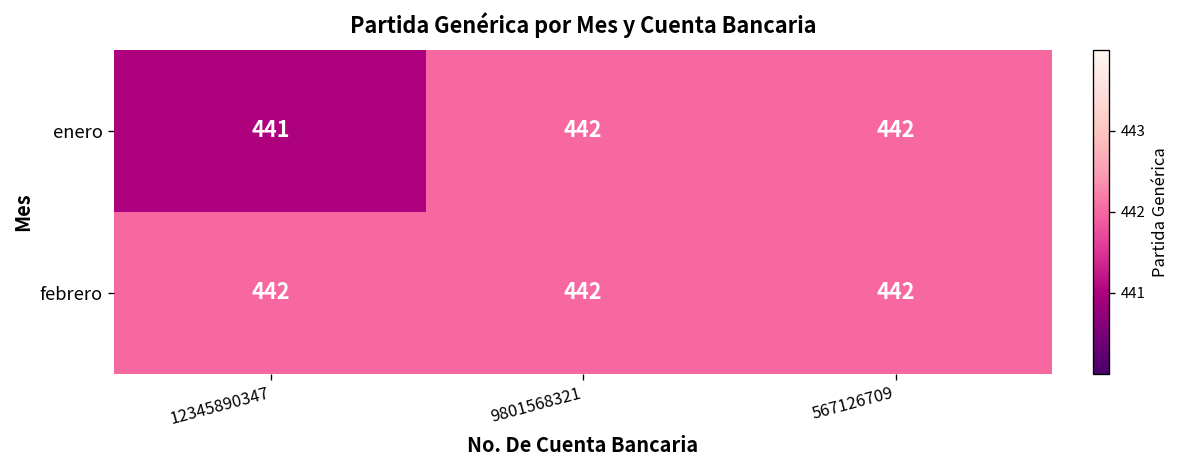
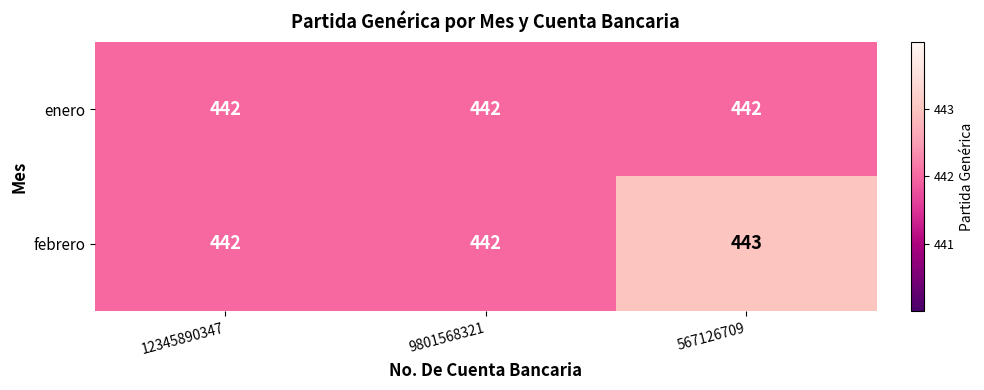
  {
    "enero": {
-     "12345890347": 441,
+     "12345890347": 442,
      "9801568321": 442,
      "567126709": 442
    },
    "febrero": {
      "12345890347": 442,
      "9801568321": 442,
-     "567126709": 442
+     "567126709": 443
    }
  }
